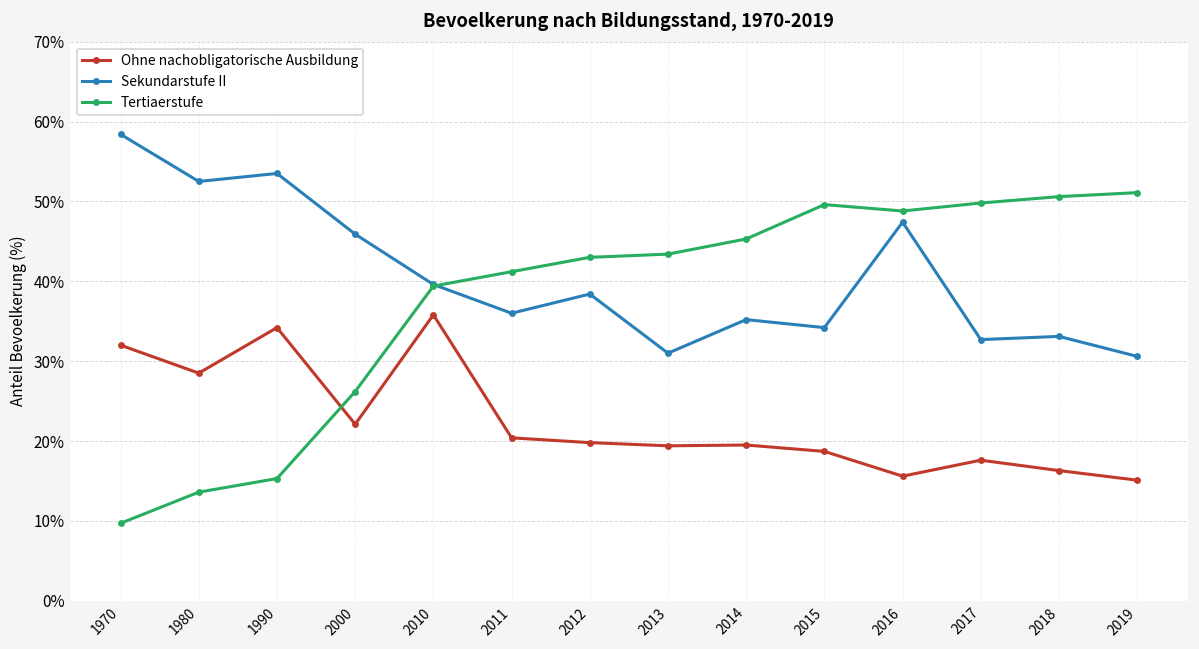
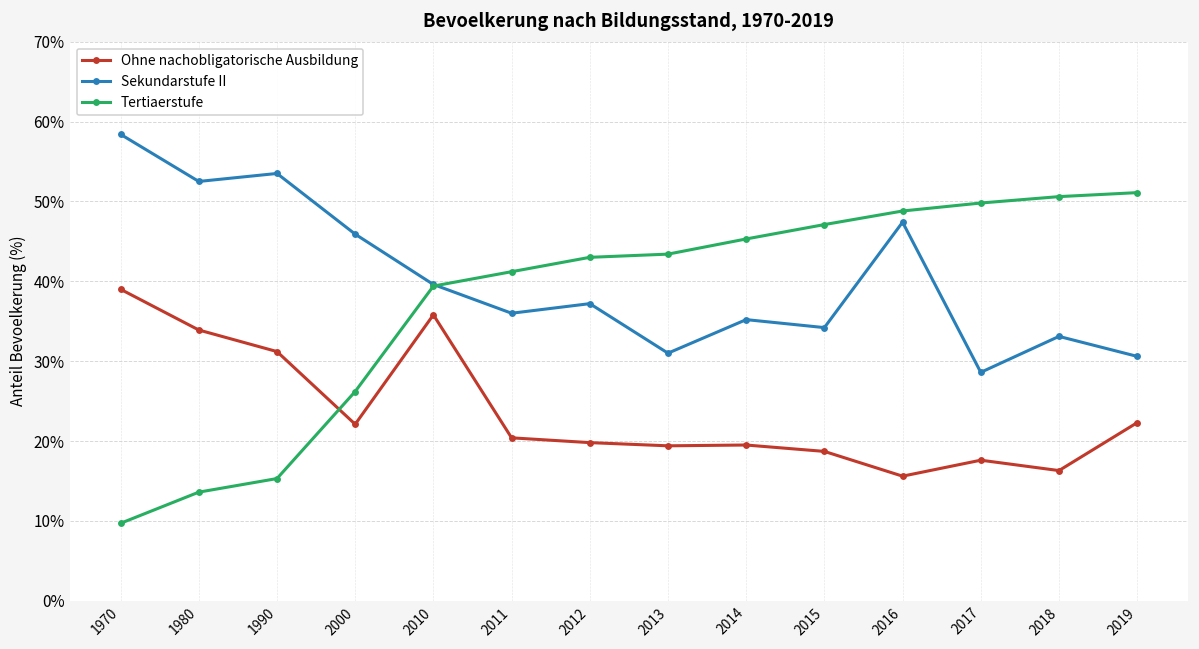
  {
    "Ohne nachobligatorische Ausbildung": {
-     "1970": "32%",
-     "1980": "29%",
-     "1990": "34%",
+     "1970": "39%",
+     "1980": "34%",
+     "1990": "31%",
      "2000": "22%",
      "2010": "36%",
      "2011": "20%",
      "2012": "20%",
      "2013": "19%",
      "2014": "20%",
      "2015": "19%",
      "2016": "16%",
      "2017": "18%",
      "2018": "16%",
-     "2019": "15%"
+     "2019": "22%"
    },
    "Sekundarstufe II": {
      "1970": "58%",
      "1980": "53%",
      "1990": "54%",
      "2000": "46%",
      "2011": "36%",
-     "2012": "38%",
+     "2012": "37%",
      "2013": "31%",
      "2014": "35%",
      "2015": "34%",
      "2016": "47%",
-     "2017": "33%",
+     "2017": "29%",
      "2018": "33%",
      "2019": "31%"
    },
    "Tertiaerstufe": {
      "1970": "10%",
      "1980": "14%",
      "1990": "15%",
      "2000": "26%",
      "2011": "41%",
      "2012": "43%",
      "2013": "43%",
      "2014": "45%",
-     "2015": "50%",
+     "2015": "47%",
      "2016": "49%",
      "2017": "50%",
      "2018": "51%",
      "2019": "51%"
    }
  }
